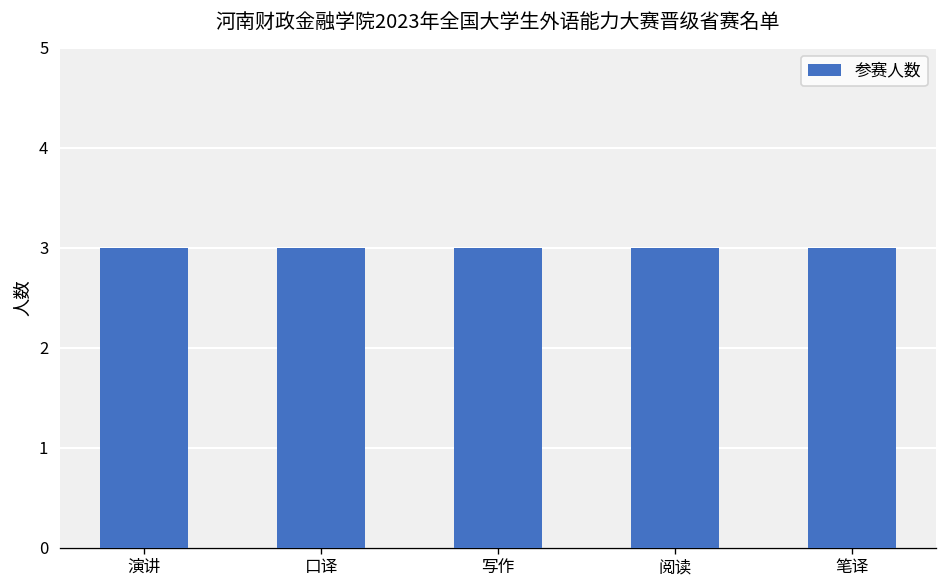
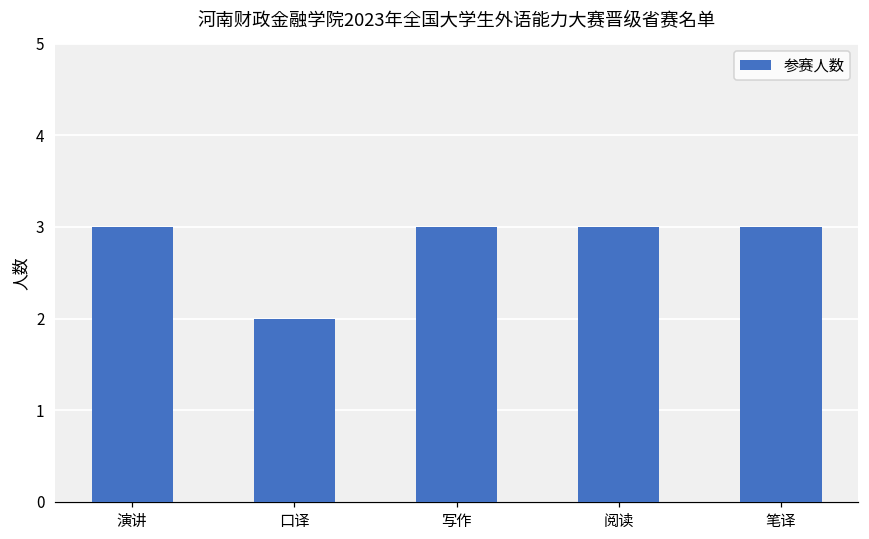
  {
    "演讲": 3,
-   "口译": 3,
+   "口译": 2,
    "写作": 3,
    "阅读": 3,
    "笔译": 3
  }
